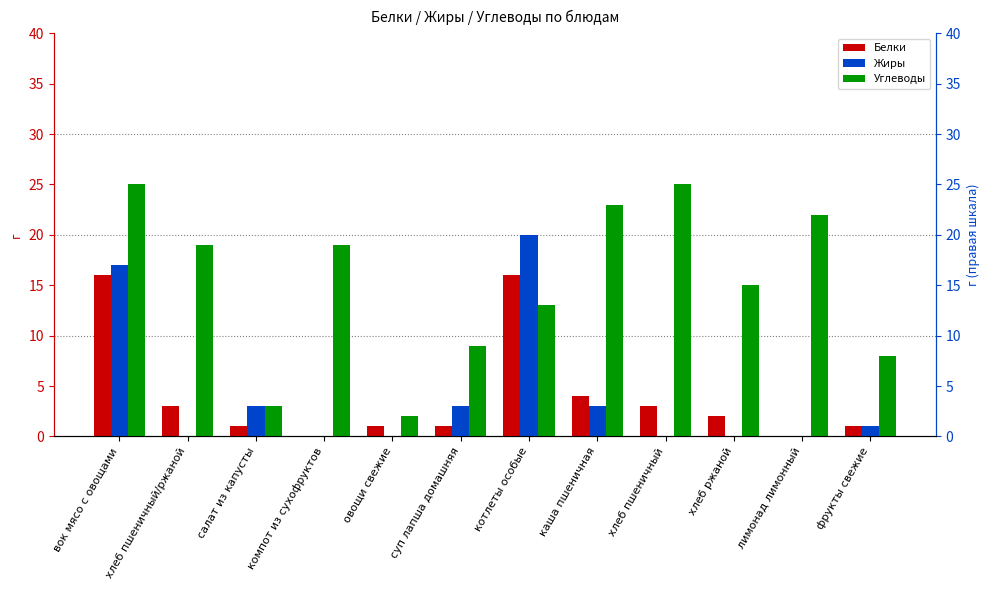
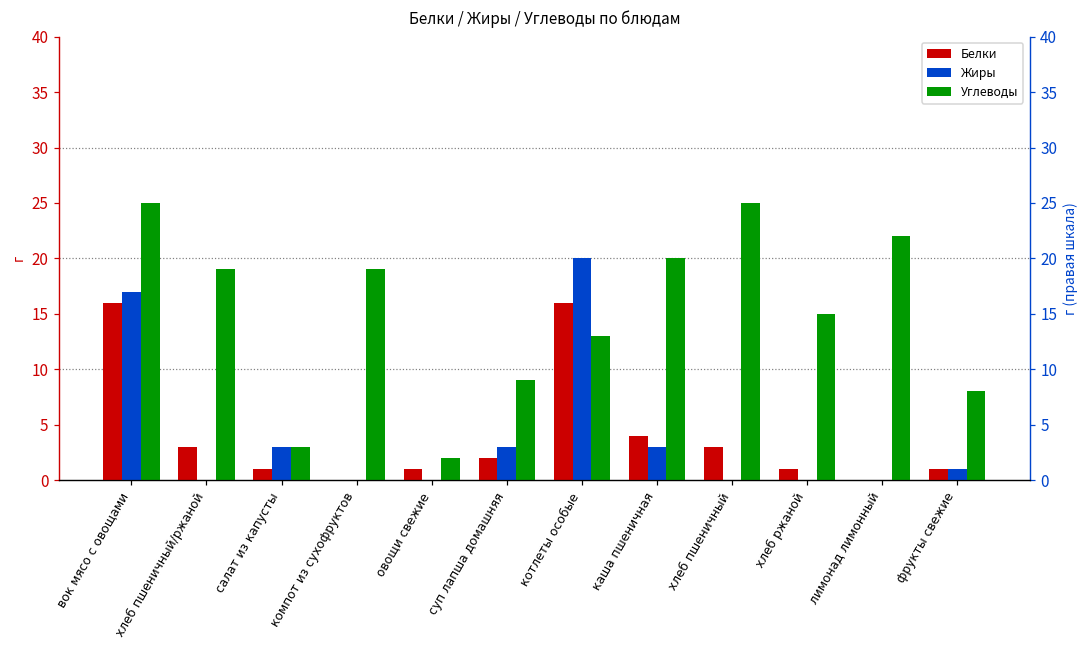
  {
    "Белки": {
      "вок мясо с овощами": 16,
      "хлеб пшеничный/ржаной": 3,
      "салат из капусты": 1,
      "компот из сухофруктов": 0,
      "овощи свежие": 1,
-     "суп лапша домашняя": 1,
+     "суп лапша домашняя": 2,
      "котлеты особые": 16,
      "каша пшеничная": 4,
      "хлеб пшеничный": 3,
-     "хлеб ржаной": 2,
+     "хлеб ржаной": 1,
      "лимонад лимонный": 0,
      "фрукты свежие": 1
    },
    "Жиры": {
      "вок мясо с овощами": 17,
      "хлеб пшеничный/ржаной": 0,
      "салат из капусты": 3,
      "компот из сухофруктов": 0,
      "овощи свежие": 0,
      "суп лапша домашняя": 3,
      "котлеты особые": 20,
      "каша пшеничная": 3,
      "хлеб пшеничный": 0,
      "хлеб ржаной": 0,
      "лимонад лимонный": 0,
      "фрукты свежие": 1
    },
    "Углеводы": {
      "вок мясо с овощами": 25,
      "хлеб пшеничный/ржаной": 19,
      "салат из капусты": 3,
      "компот из сухофруктов": 19,
      "овощи свежие": 2,
      "суп лапша домашняя": 9,
      "котлеты особые": 13,
-     "каша пшеничная": 23,
+     "каша пшеничная": 20,
      "хлеб пшеничный": 25,
      "хлеб ржаной": 15,
      "лимонад лимонный": 22,
      "фрукты свежие": 8
    }
  }
